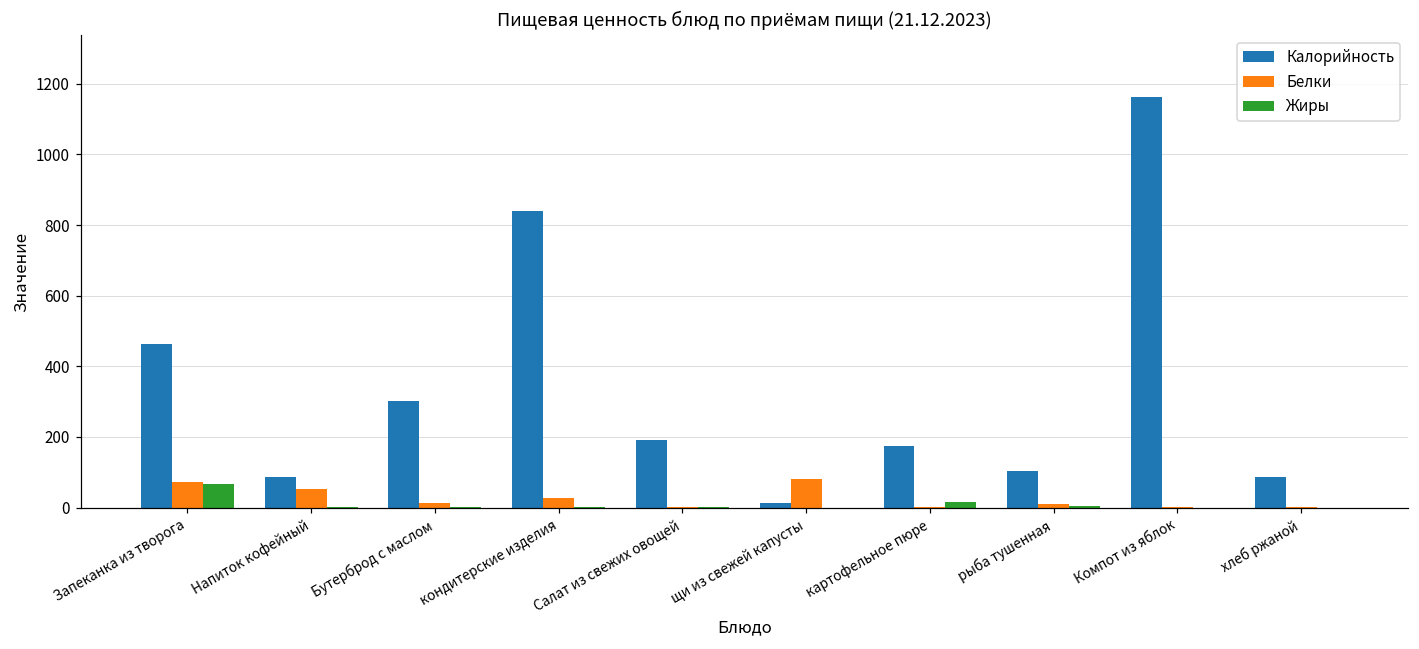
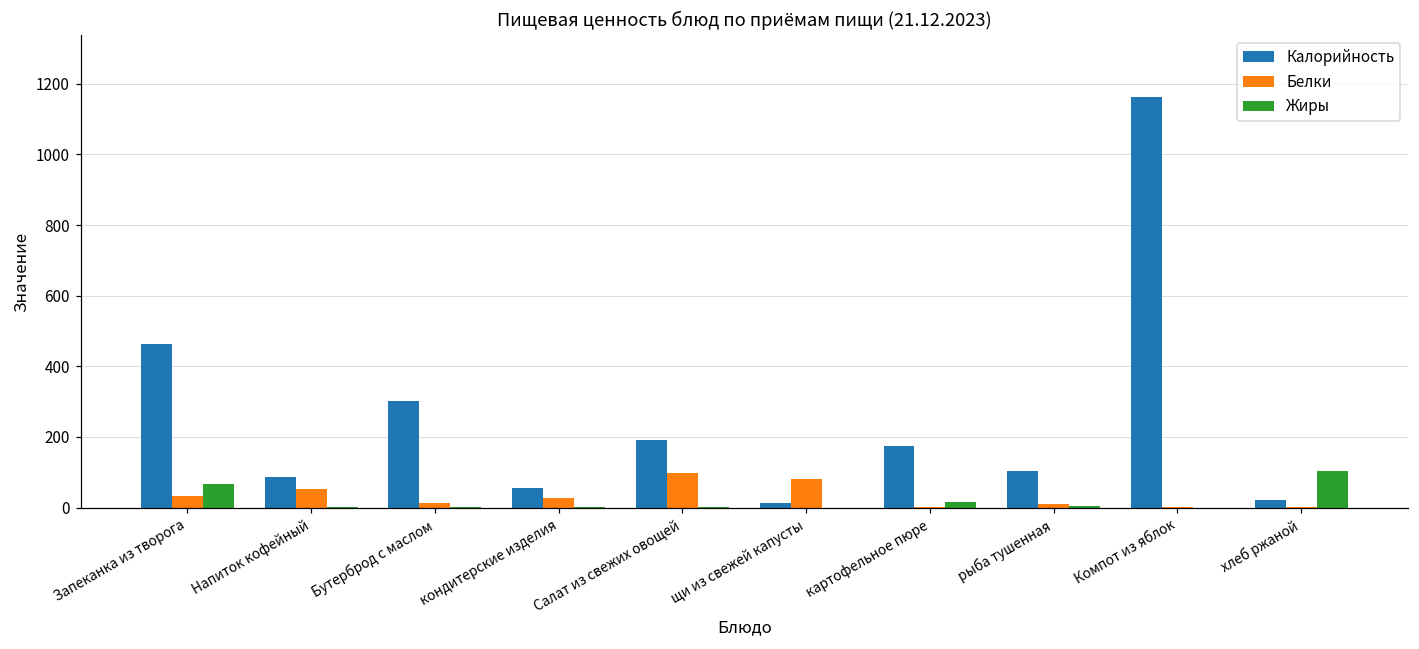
  {
    "Калорийность": {
      "Запеканка из творога": 460,
      "Напиток кофейный": 90,
      "Бутерброд с маслом": 300,
-     "кондитерские изделия": 840,
+     "кондитерские изделия": 60,
      "Салат из свежих овощей": 190,
      "щи из свежей капусты": 10,
      "картофельное пюре": 170,
      "рыба тушенная": 110,
      "Компот из яблок": 1160,
-     "хлеб ржаной": 90
+     "хлеб ржаной": 20
    },
    "Белки": {
-     "Запеканка из творога": 70,
+     "Запеканка из творога": 30,
      "Напиток кофейный": 50,
      "Бутерброд с маслом": 10,
      "кондитерские изделия": 30,
-     "Салат из свежих овощей": 0,
+     "Салат из свежих овощей": 100,
      "щи из свежей капусты": 80,
      "рыба тушенная": 10
    },
    "Жиры": {
      "Запеканка из творога": 70,
      "картофельное пюре": 20,
      "Компот из яблок": 0,
-     "хлеб ржаной": 0
+     "хлеб ржаной": 100
    }
  }
